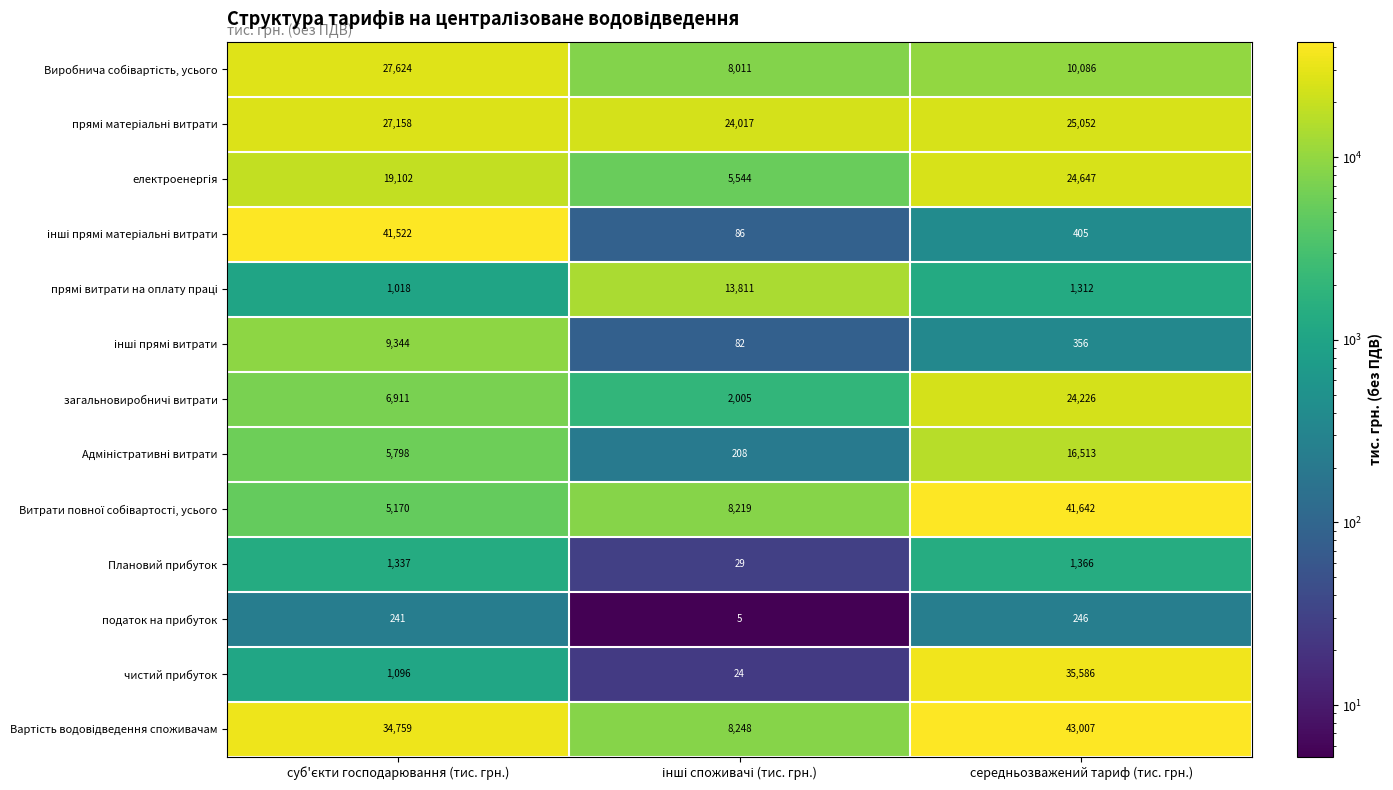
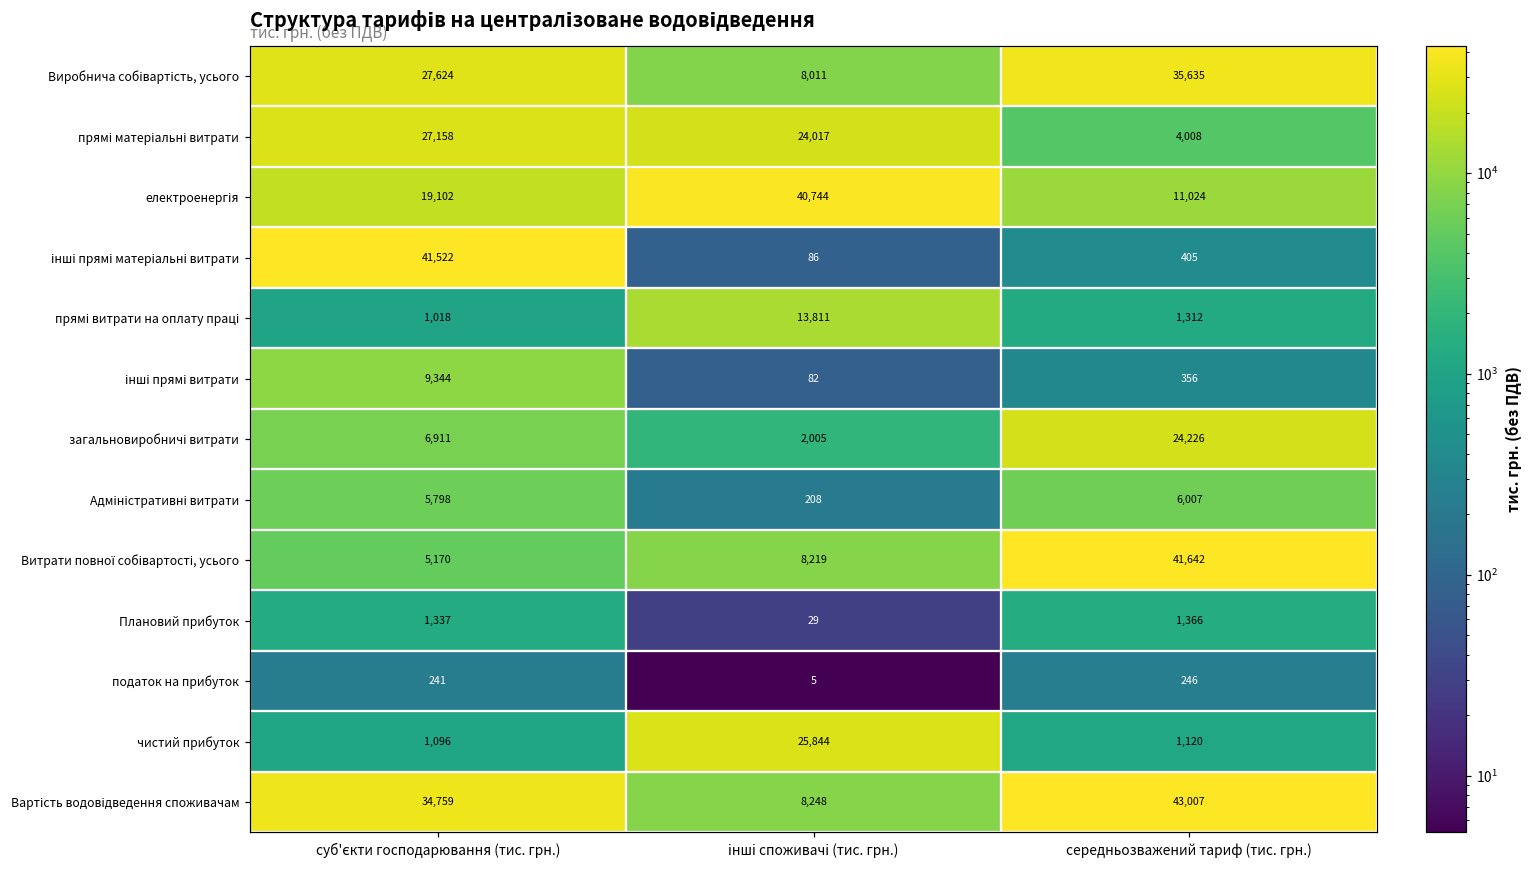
  {
    "Виробнича собівартість, усього": {
      "суб'єкти господарювання (тис. грн.)": "27,624",
      "інші споживачі (тис. грн.)": "8,011",
-     "середньозважений тариф (тис. грн.)": "10,086"
+     "середньозважений тариф (тис. грн.)": "35,635"
    },
    "прямі матеріальні витрати": {
      "суб'єкти господарювання (тис. грн.)": "27,158",
      "інші споживачі (тис. грн.)": "24,017",
-     "середньозважений тариф (тис. грн.)": "25,052"
+     "середньозважений тариф (тис. грн.)": "4,008"
    },
    "електроенергія": {
      "суб'єкти господарювання (тис. грн.)": "19,102",
-     "інші споживачі (тис. грн.)": "5,544",
-     "середньозважений тариф (тис. грн.)": "24,647"
+     "інші споживачі (тис. грн.)": "40,744",
+     "середньозважений тариф (тис. грн.)": "11,024"
    },
    "інші прямі матеріальні витрати": {
      "суб'єкти господарювання (тис. грн.)": "41,522",
      "інші споживачі (тис. грн.)": "86",
      "середньозважений тариф (тис. грн.)": "405"
    },
    "прямі витрати на оплату праці": {
      "суб'єкти господарювання (тис. грн.)": "1,018",
      "інші споживачі (тис. грн.)": "13,811",
      "середньозважений тариф (тис. грн.)": "1,312"
    },
    "інші прямі витрати": {
      "суб'єкти господарювання (тис. грн.)": "9,344",
      "інші споживачі (тис. грн.)": "82",
      "середньозважений тариф (тис. грн.)": "356"
    },
    "загальновиробничі витрати": {
      "суб'єкти господарювання (тис. грн.)": "6,911",
      "інші споживачі (тис. грн.)": "2,005",
      "середньозважений тариф (тис. грн.)": "24,226"
    },
    "Адміністративні витрати": {
      "суб'єкти господарювання (тис. грн.)": "5,798",
      "інші споживачі (тис. грн.)": "208",
-     "середньозважений тариф (тис. грн.)": "16,513"
+     "середньозважений тариф (тис. грн.)": "6,007"
    },
    "Витрати повної собівартості, усього": {
      "суб'єкти господарювання (тис. грн.)": "5,170",
      "інші споживачі (тис. грн.)": "8,219",
      "середньозважений тариф (тис. грн.)": "41,642"
    },
    "Плановий прибуток": {
      "суб'єкти господарювання (тис. грн.)": "1,337",
      "інші споживачі (тис. грн.)": "29",
      "середньозважений тариф (тис. грн.)": "1,366"
    },
    "податок на прибуток": {
      "суб'єкти господарювання (тис. грн.)": "241",
      "інші споживачі (тис. грн.)": "5",
      "середньозважений тариф (тис. грн.)": "246"
    },
    "чистий прибуток": {
      "суб'єкти господарювання (тис. грн.)": "1,096",
-     "інші споживачі (тис. грн.)": "24",
-     "середньозважений тариф (тис. грн.)": "35,586"
+     "інші споживачі (тис. грн.)": "25,844",
+     "середньозважений тариф (тис. грн.)": "1,120"
    },
    "Вартість водовідведення споживачам": {
      "суб'єкти господарювання (тис. грн.)": "34,759",
      "інші споживачі (тис. грн.)": "8,248",
      "середньозважений тариф (тис. грн.)": "43,007"
    }
  }
